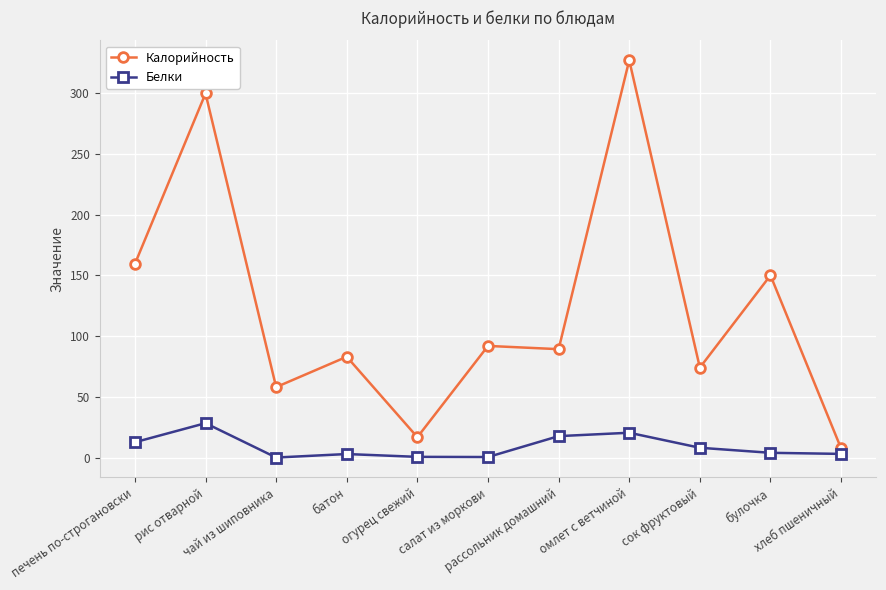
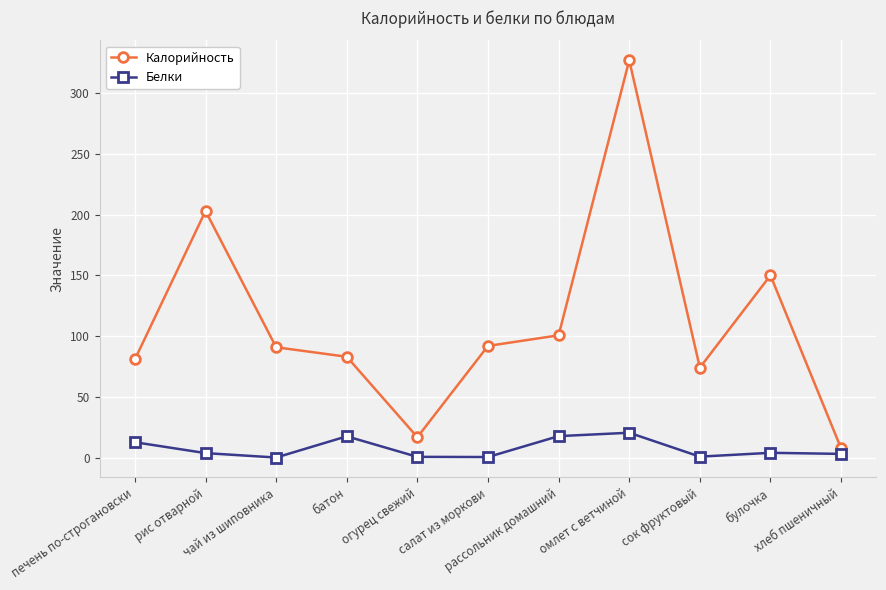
  {
    "Калорийность": {
-     "печень по-строгановски": 159,
-     "рис отварной": 300,
-     "чай из шиповника": 58,
+     "печень по-строгановски": 81,
+     "рис отварной": 203,
+     "чай из шиповника": 91,
      "батон": 83,
      "огурец свежий": 17,
      "салат из моркови": 92,
-     "рассольник домашний": 89,
+     "рассольник домашний": 101,
      "омлет с ветчиной": 327,
      "сок фруктовый": 74,
      "булочка": 150,
      "хлеб пшеничный": 8
    },
    "Белки": {
      "печень по-строгановски": 13,
-     "рис отварной": 28,
+     "рис отварной": 4,
      "чай из шиповника": 0,
-     "батон": 3,
+     "батон": 18,
      "огурец свежий": 1,
      "салат из моркови": 1,
      "рассольник домашний": 18,
      "омлет с ветчиной": 21,
-     "сок фруктовый": 8,
+     "сок фруктовый": 1,
      "булочка": 4,
      "хлеб пшеничный": 3
    }
  }
